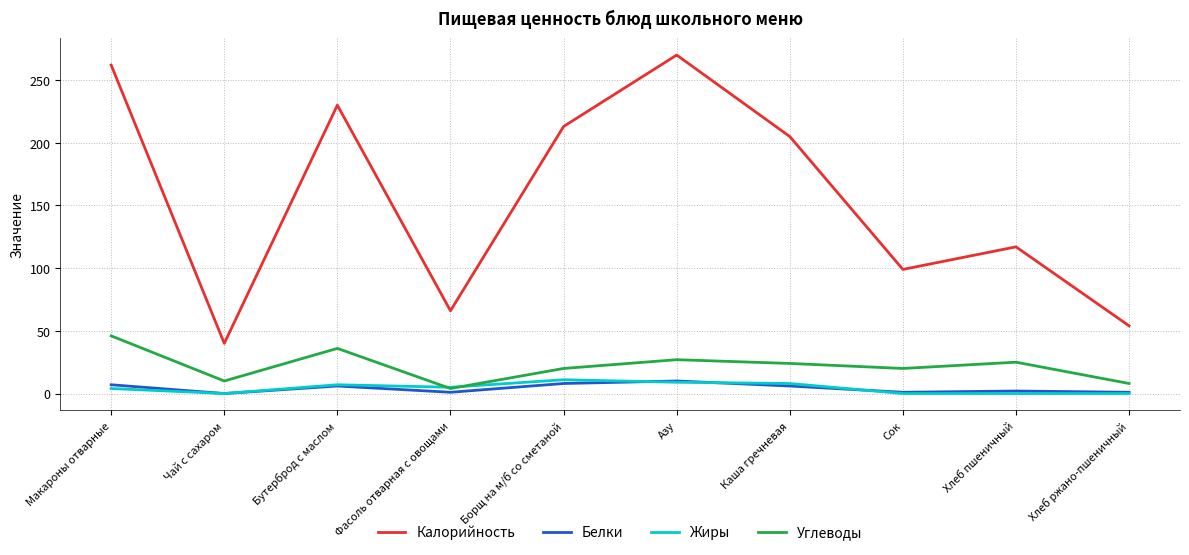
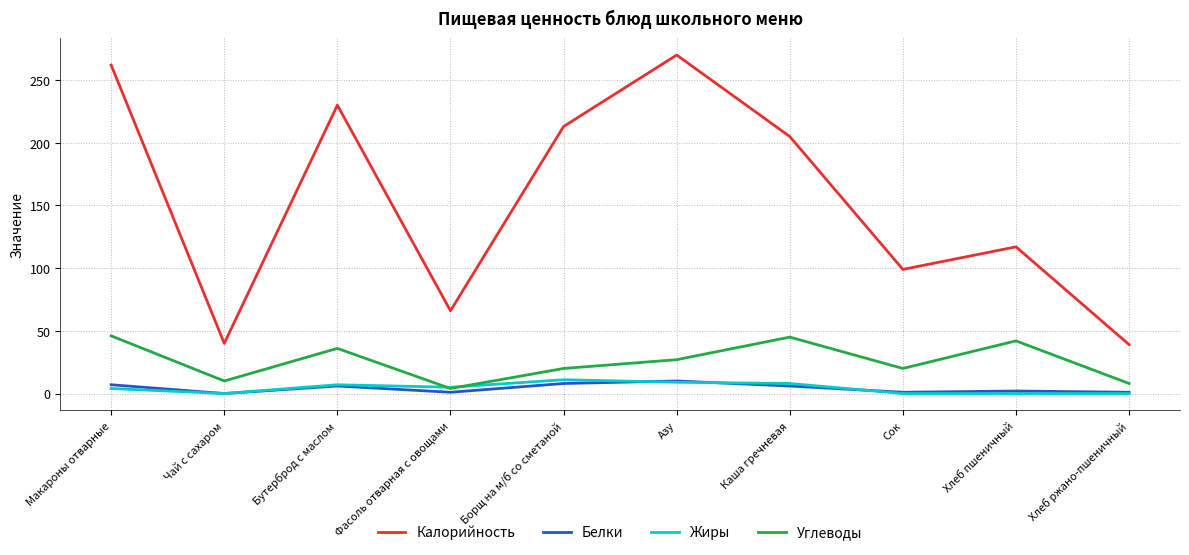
  {
    "Калорийность": {
      "Макароны отварные": 262,
      "Чай с сахаром": 40,
      "Бутерброд с маслом": 230,
      "Фасоль отварная с овощами": 66,
      "Борщ на м/б со сметаной": 213,
      "Азу": 270,
      "Каша гречневая": 205,
      "Сок": 99,
      "Хлеб пшеничный": 117,
-     "Хлеб ржано-пшеничный": 54
+     "Хлеб ржано-пшеничный": 39
    },
    "Белки": {
      "Макароны отварные": 7,
      "Фасоль отварная с овощами": 1,
      "Борщ на м/б со сметаной": 8
    },
    "Жиры": {
      "Макароны отварные": 4,
      "Борщ на м/б со сметаной": 11
    },
    "Углеводы": {
      "Макароны отварные": 46,
      "Чай с сахаром": 10,
      "Бутерброд с маслом": 36,
      "Борщ на м/б со сметаной": 20,
      "Азу": 27,
-     "Каша гречневая": 24,
+     "Каша гречневая": 45,
      "Сок": 20,
-     "Хлеб пшеничный": 25,
+     "Хлеб пшеничный": 42,
      "Хлеб ржано-пшеничный": 8
    }
  }
